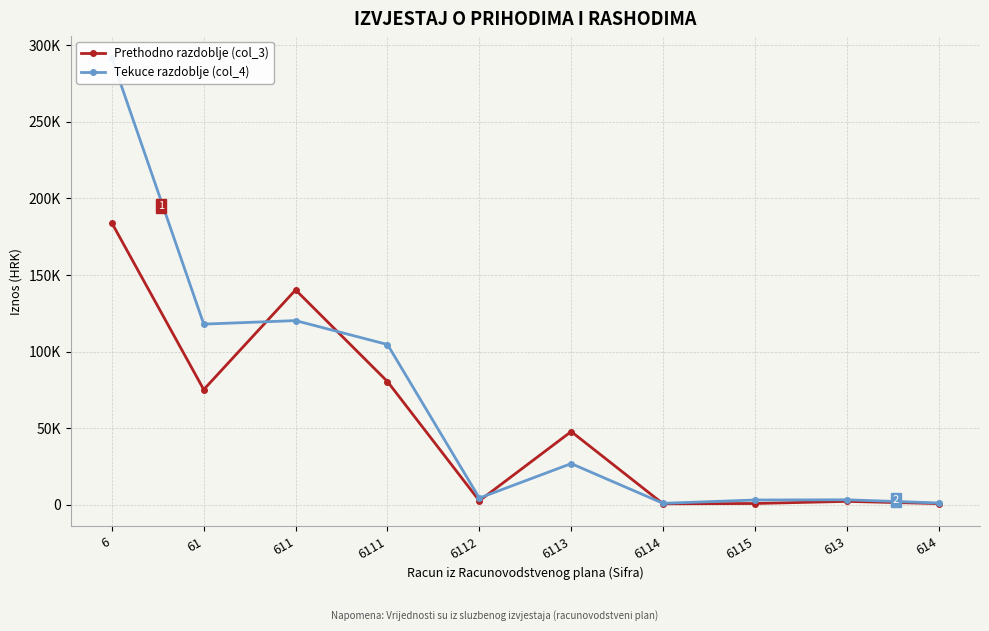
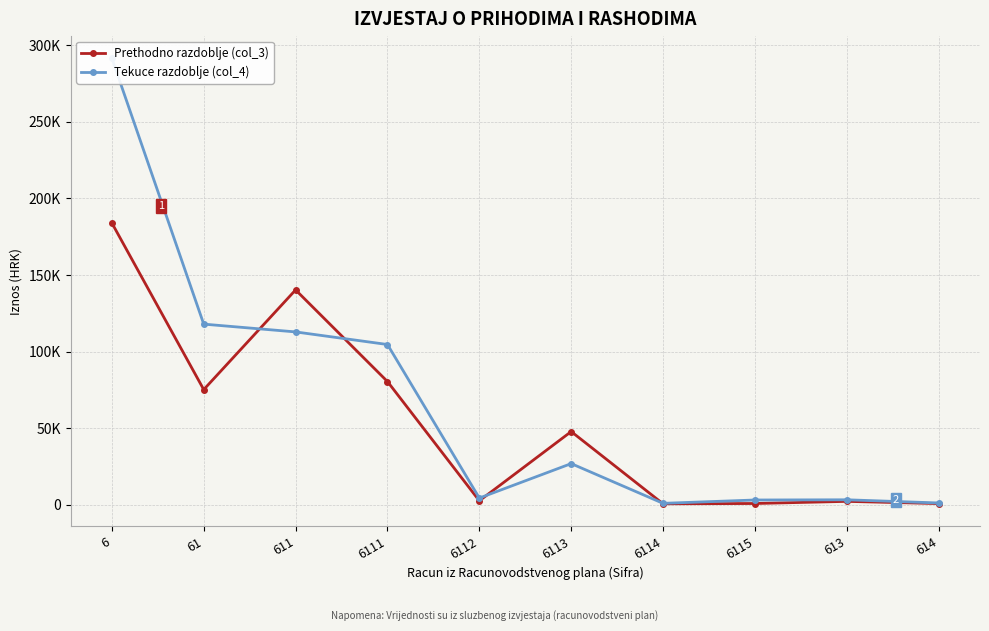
  {
    "Prethodno razdoblje (col_3)": {
      "6": 184000,
      "61": 75000,
      "611": 140000,
      "6111": 80000,
      "6112": 3000,
      "6113": 48000,
      "6115": 1000
    },
    "Tekuce razdoblje (col_4)": {
      "61": 118000,
-     "611": 120000,
+     "611": 113000,
      "6111": 105000,
      "6112": 4000,
      "6113": 27000,
      "6115": 3000
    }
  }
